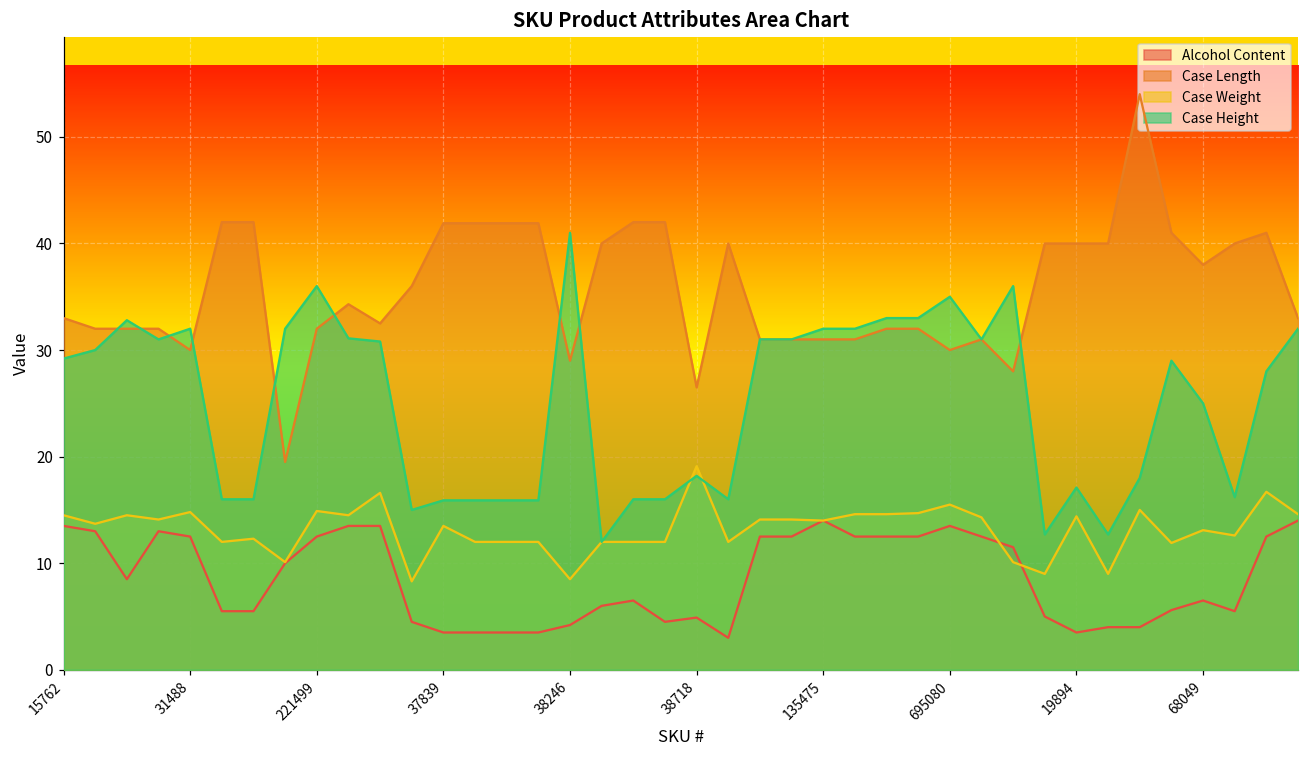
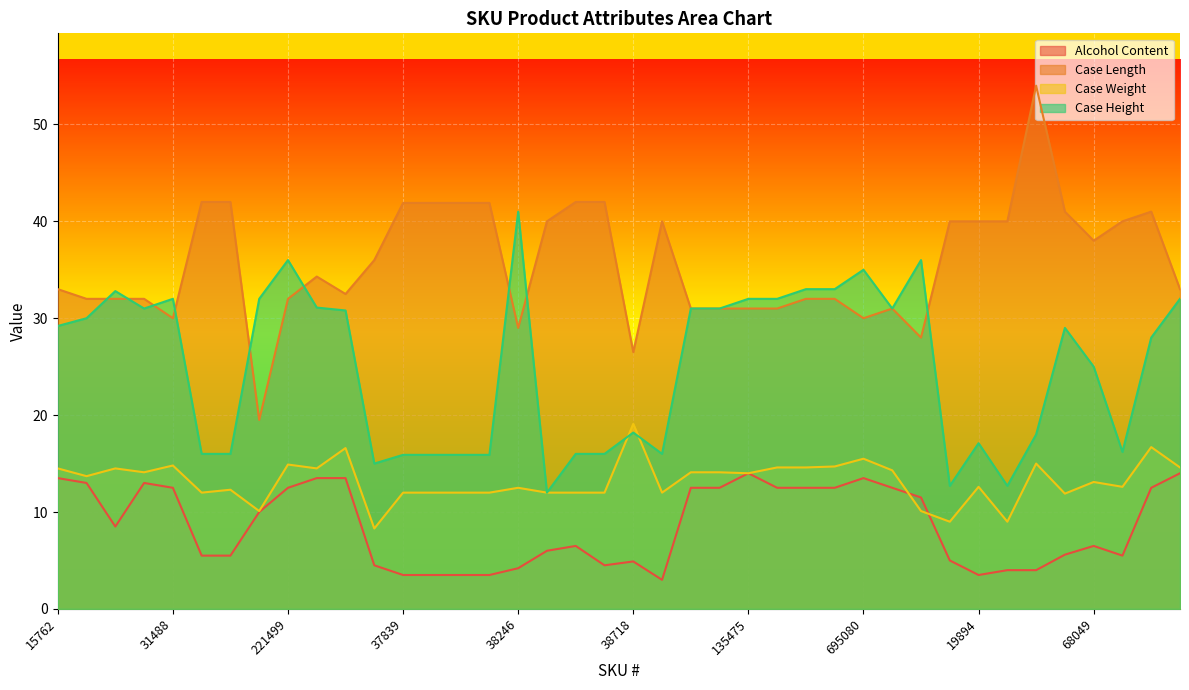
  {
    "Case Weight": {
      "15762": 15,
      "31488": 15,
      "221499": 15,
-     "37839": 14,
-     "38246": 9,
+     "37839": 12,
+     "38246": 13,
      "38718": 19,
      "695080": 16,
-     "19894": 14,
+     "19894": 13,
      "68049": 13
    },
    "Case Height": {
      "15762": 29,
      "31488": 32,
      "221499": 36,
      "37839": 16,
      "38246": 41,
      "38718": 18,
      "135475": 32,
      "695080": 35,
      "19894": 17,
      "68049": 25
    }
  }
